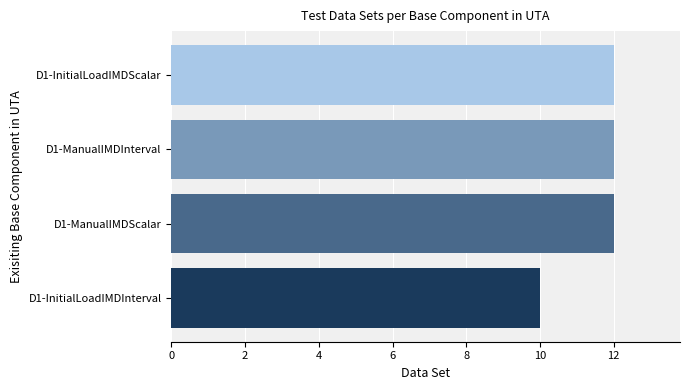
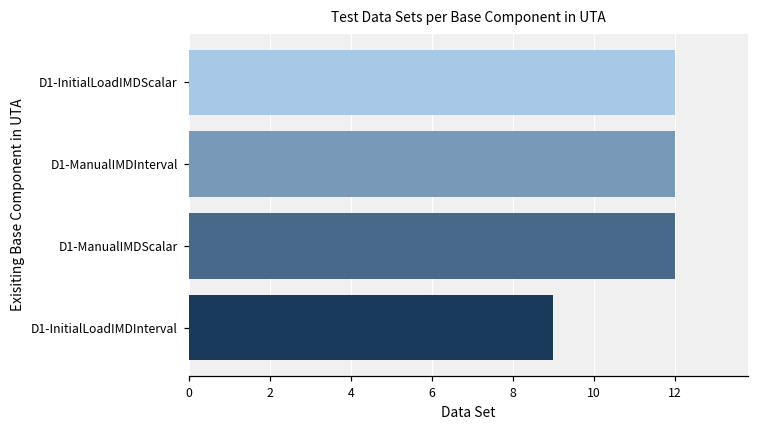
  {
    "D1-InitialLoadIMDScalar": 12,
    "D1-ManualIMDInterval": 12,
    "D1-ManualIMDScalar": 12,
-   "D1-InitialLoadIMDInterval": 10
+   "D1-InitialLoadIMDInterval": 9
  }
